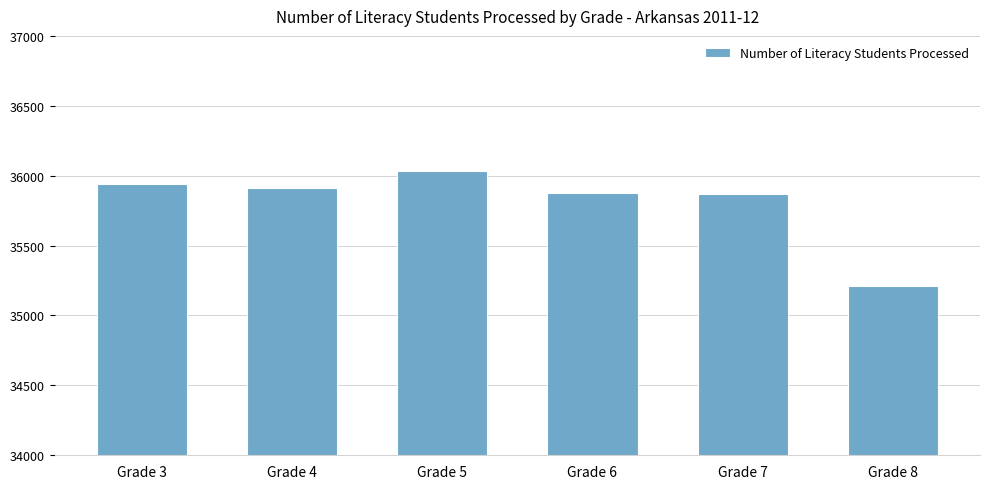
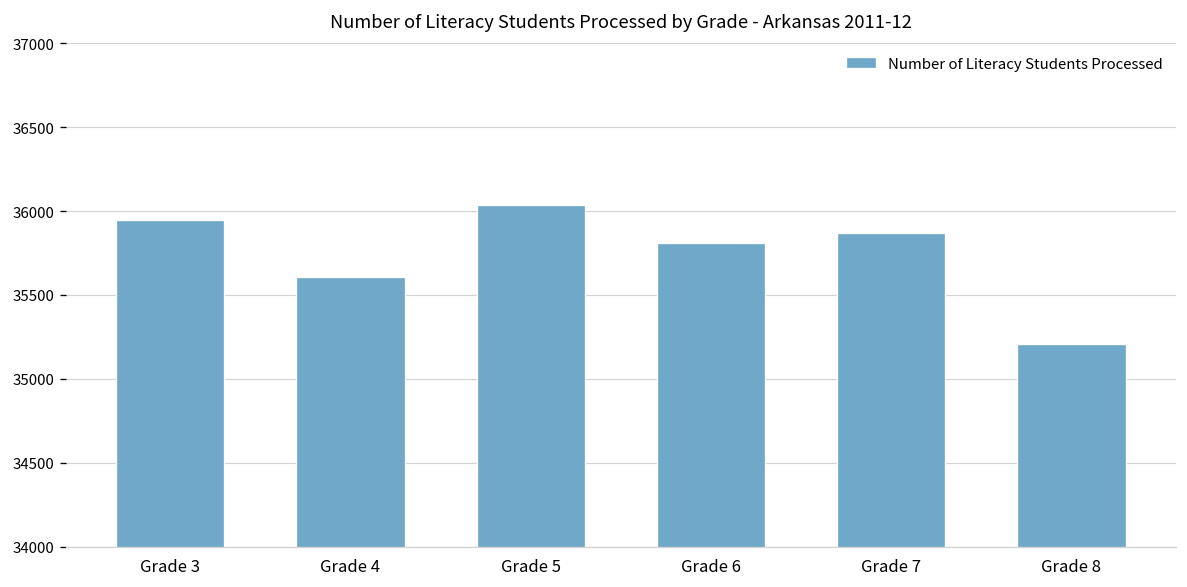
  {
    "Grade 3": 35940,
-   "Grade 4": 35910,
+   "Grade 4": 35610,
    "Grade 5": 36040,
-   "Grade 6": 35880,
+   "Grade 6": 35810,
    "Grade 7": 35870,
    "Grade 8": 35210
  }
